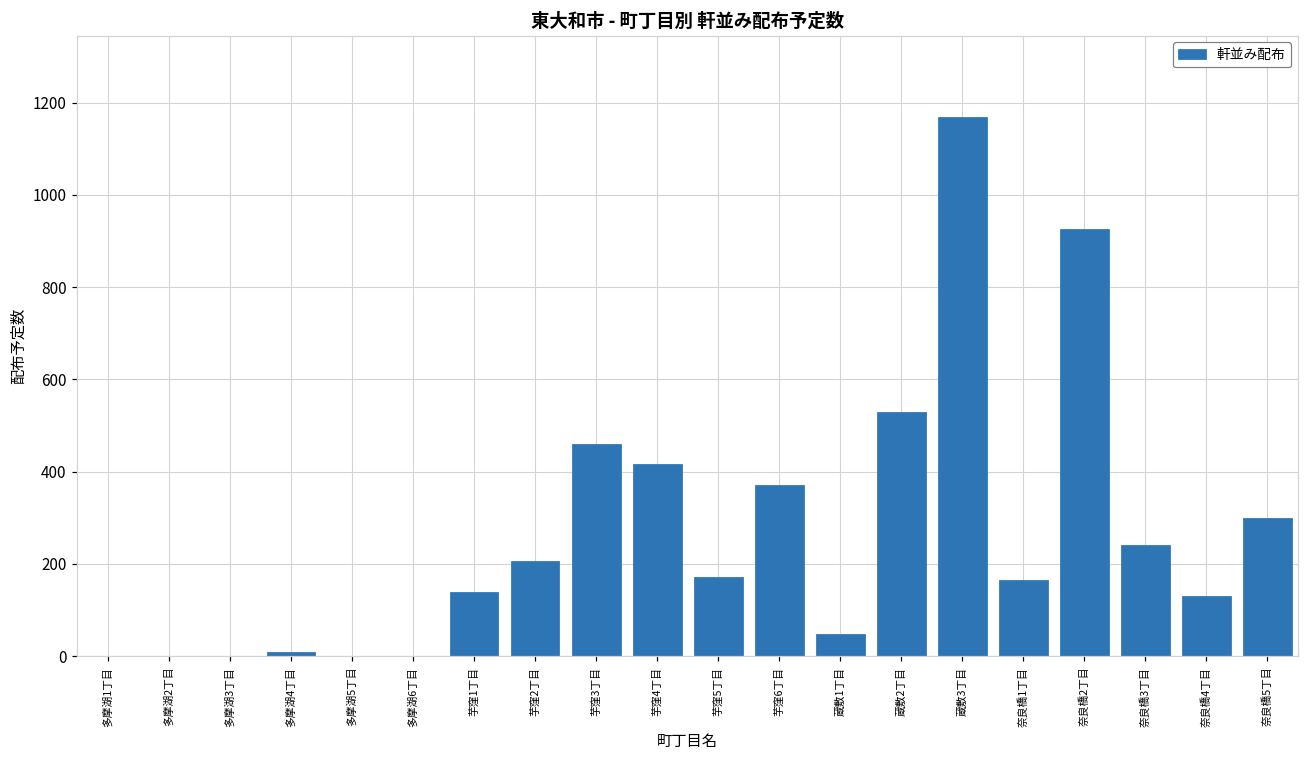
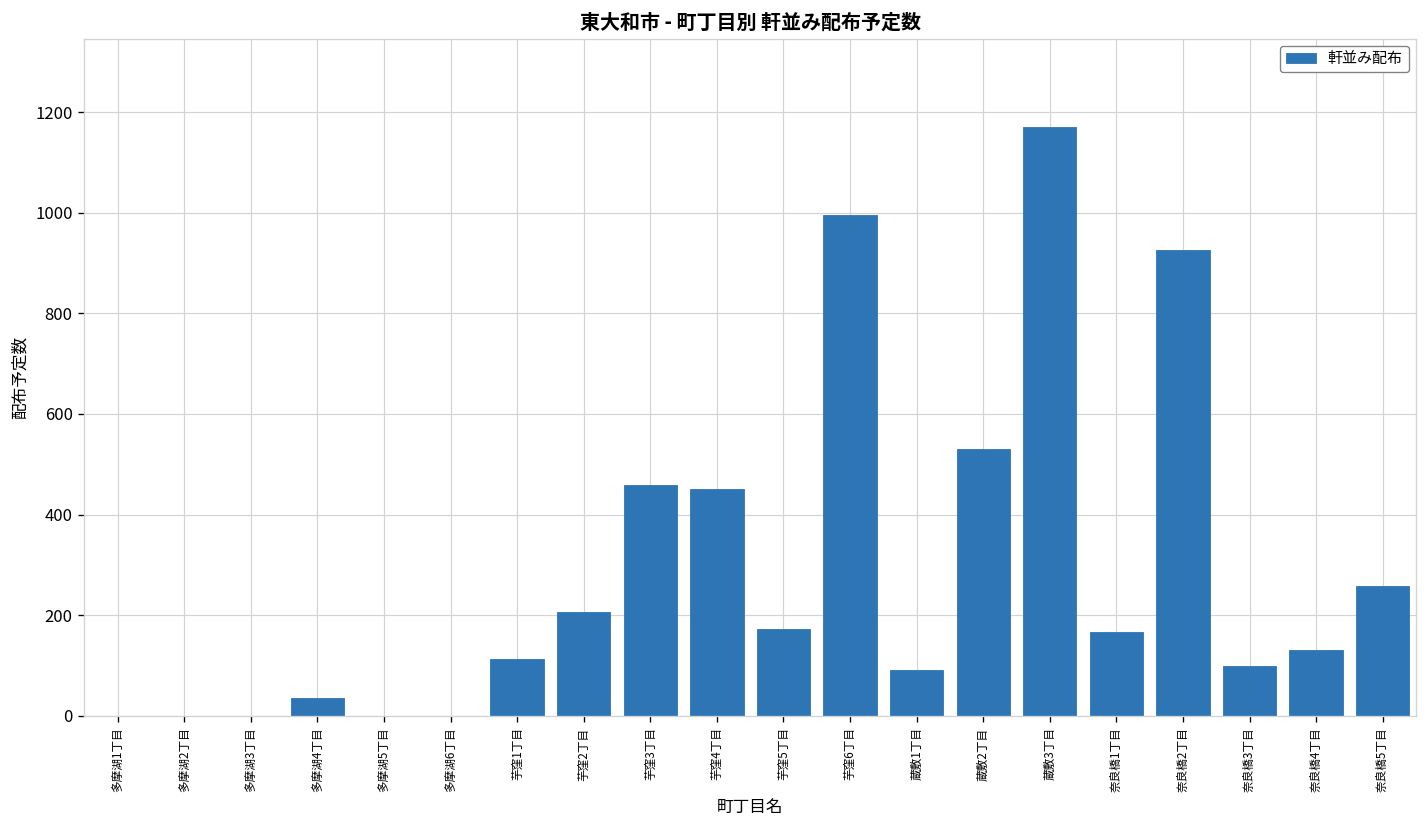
  {
    "多摩湖1丁目": 0,
    "多摩湖2丁目": 0,
    "多摩湖3丁目": 0,
-   "多摩湖4丁目": 10,
+   "多摩湖4丁目": 40,
    "多摩湖5丁目": 0,
    "多摩湖6丁目": 0,
-   "芋窪1丁目": 140,
+   "芋窪1丁目": 110,
    "芋窪2丁目": 210,
    "芋窪3丁目": 460,
-   "芋窪4丁目": 420,
+   "芋窪4丁目": 450,
    "芋窪5丁目": 170,
-   "芋窪6丁目": 370,
-   "蔵敷1丁目": 50,
+   "芋窪6丁目": 1000,
+   "蔵敷1丁目": 90,
    "蔵敷2丁目": 530,
    "蔵敷3丁目": 1170,
    "奈良橋1丁目": 170,
    "奈良橋2丁目": 930,
-   "奈良橋3丁目": 240,
+   "奈良橋3丁目": 100,
    "奈良橋4丁目": 130,
-   "奈良橋5丁目": 300
+   "奈良橋5丁目": 260
  }
